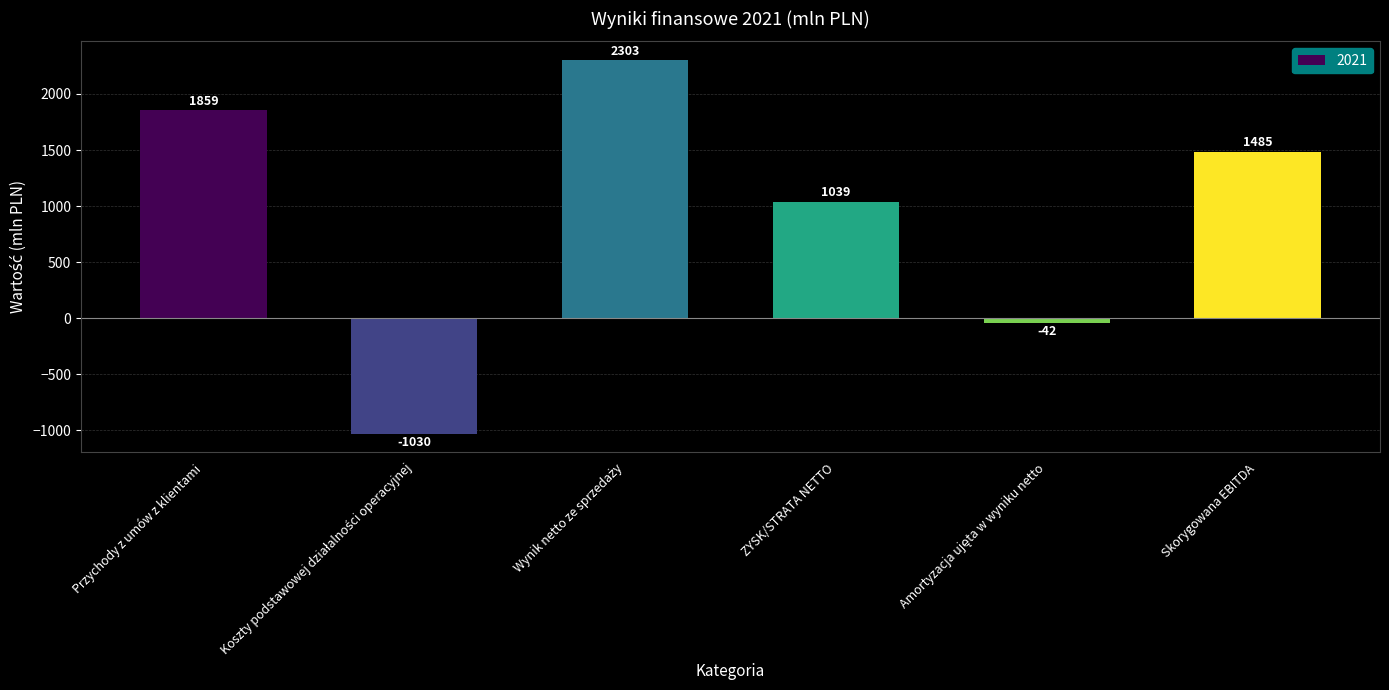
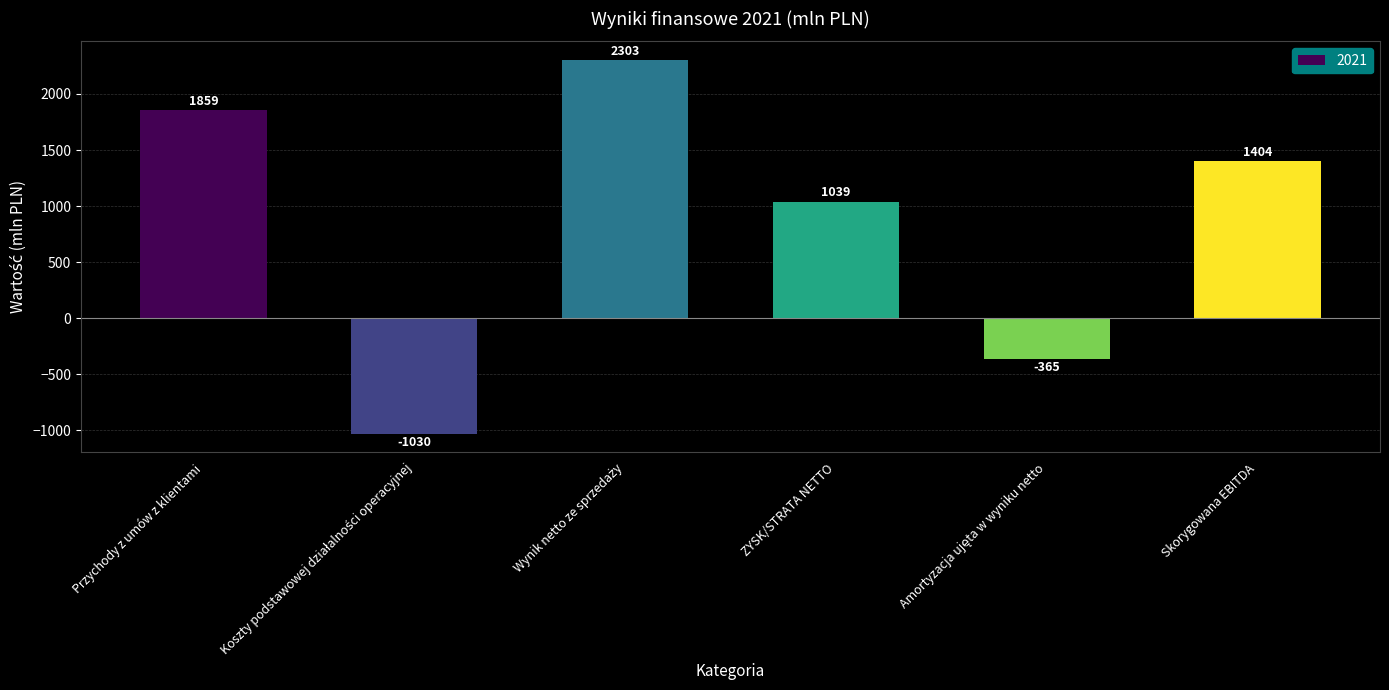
  {
    "Przychody z umów z klientami": 1859,
    "Koszty podstawowej działalności operacyjnej": -1030,
    "Wynik netto ze sprzedaży": 2303,
    "ZYSK/STRATA NETTO": 1039,
-   "Amortyzacja ujęta w wyniku netto": -42,
-   "Skorygowana EBITDA": 1485
+   "Amortyzacja ujęta w wyniku netto": -365,
+   "Skorygowana EBITDA": 1404
  }
